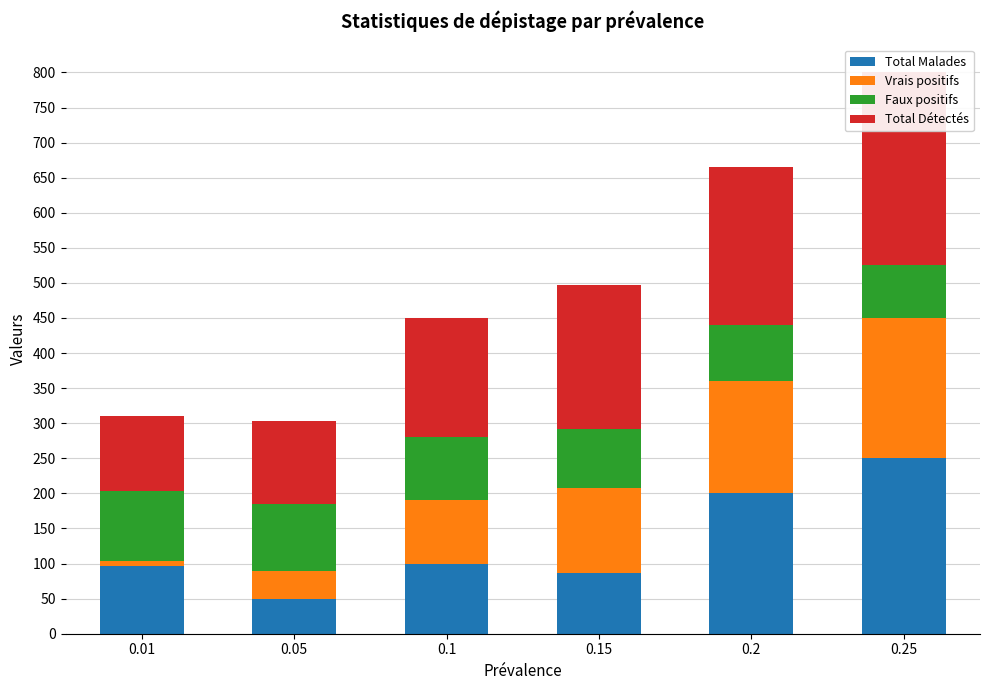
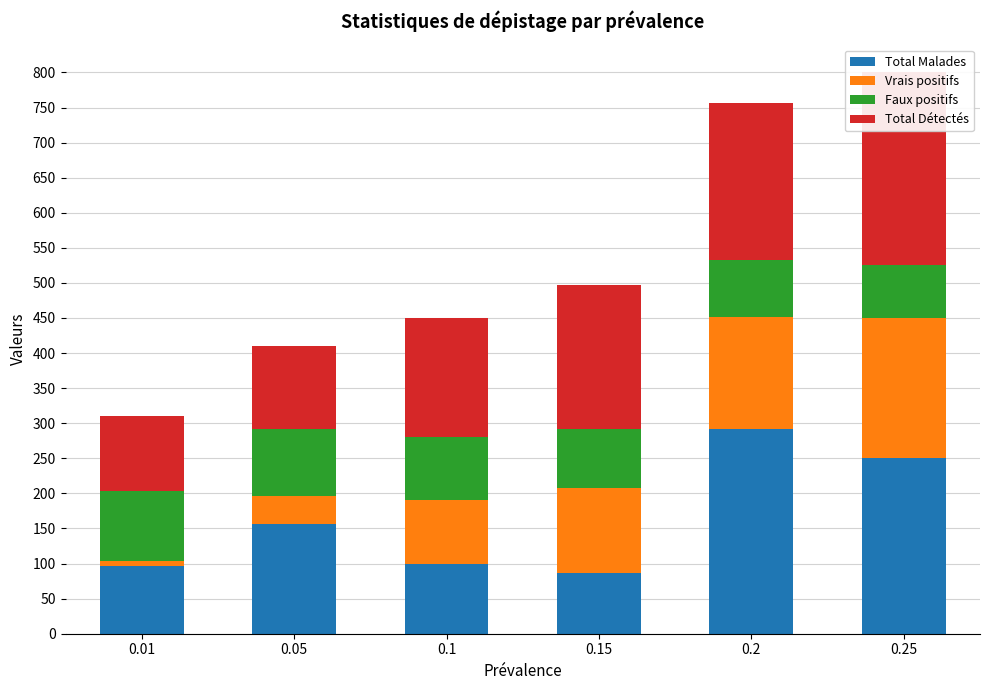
  {
    "Total Malades": {
      "0.01": 100,
-     "0.05": 50,
+     "0.05": 160,
      "0.1": 100,
      "0.15": 90,
-     "0.2": 200,
+     "0.2": 290,
      "0.25": 250
    },
    "Vrais positifs": {
      "0.01": 10,
      "0.05": 40,
      "0.1": 90,
      "0.15": 120,
      "0.2": 160,
      "0.25": 200
    },
    "Faux positifs": {
      "0.01": 100,
      "0.05": 100,
      "0.1": 90,
      "0.15": 90,
      "0.2": 80,
      "0.25": 80
    },
    "Total Détectés": {
      "0.01": 110,
      "0.05": 120,
      "0.1": 170,
      "0.15": 210,
      "0.2": 230
    }
  }
